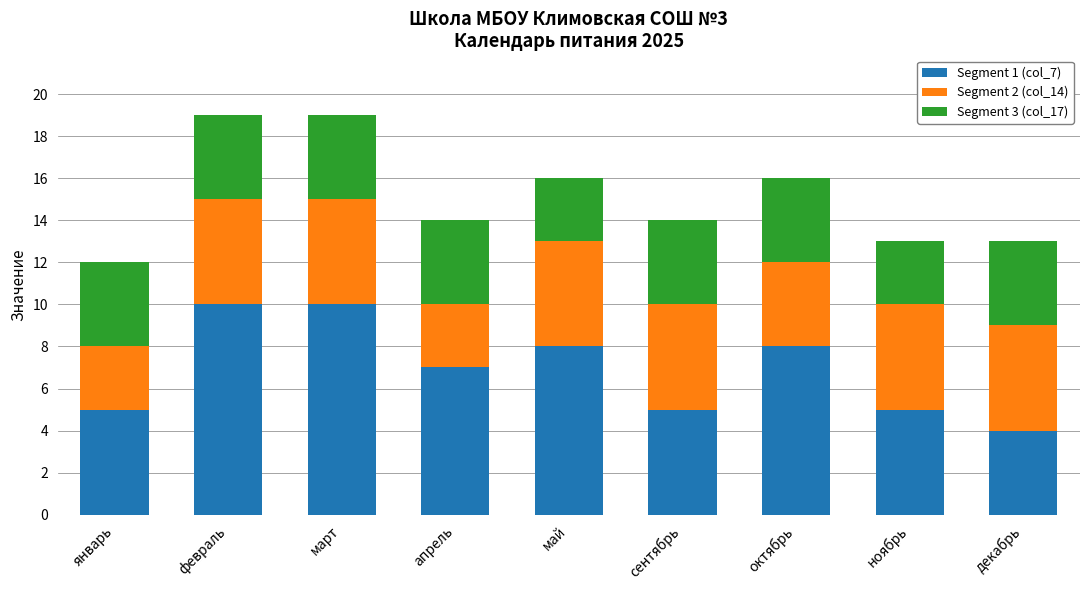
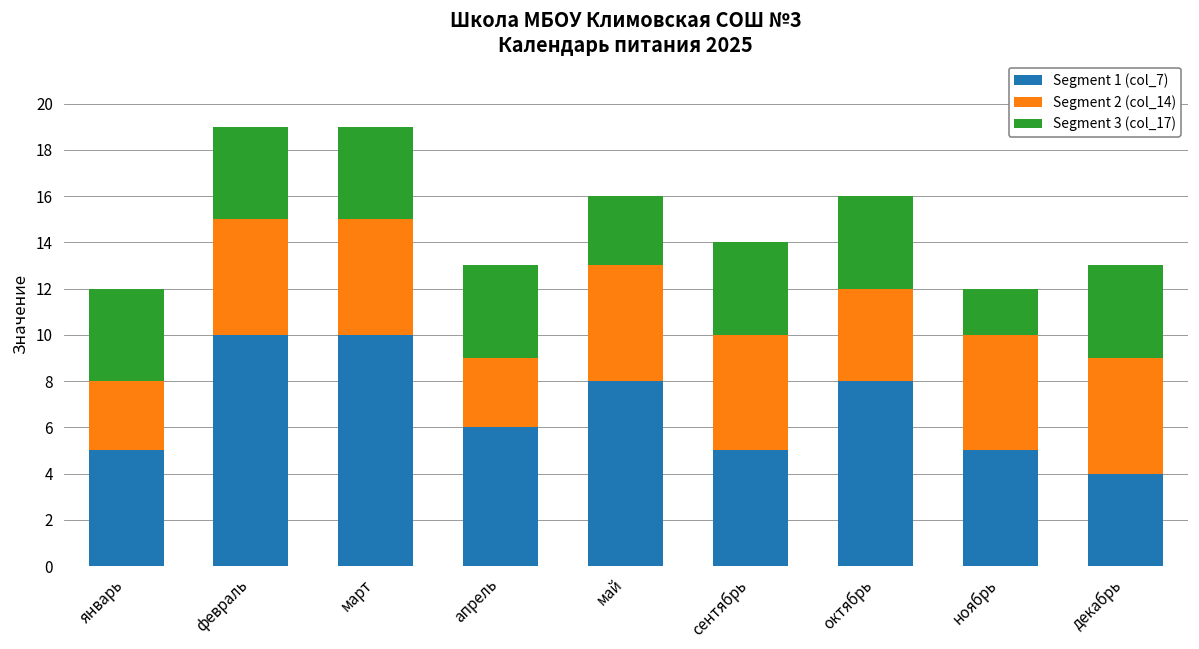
  {
    "Segment 1 (col_7)": {
      "январь": 5,
      "февраль": 10,
      "март": 10,
-     "апрель": 7,
+     "апрель": 6,
      "май": 8,
      "сентябрь": 5,
      "октябрь": 8,
      "ноябрь": 5,
      "декабрь": 4
    },
    "Segment 2 (col_14)": {
      "январь": 3,
      "февраль": 5,
      "март": 5,
      "апрель": 3,
      "май": 5,
      "сентябрь": 5,
      "октябрь": 4,
      "ноябрь": 5,
      "декабрь": 5
    },
    "Segment 3 (col_17)": {
      "январь": 4,
      "февраль": 4,
      "март": 4,
      "апрель": 4,
      "май": 3,
      "сентябрь": 4,
      "октябрь": 4,
-     "ноябрь": 3,
+     "ноябрь": 2,
      "декабрь": 4
    }
  }
